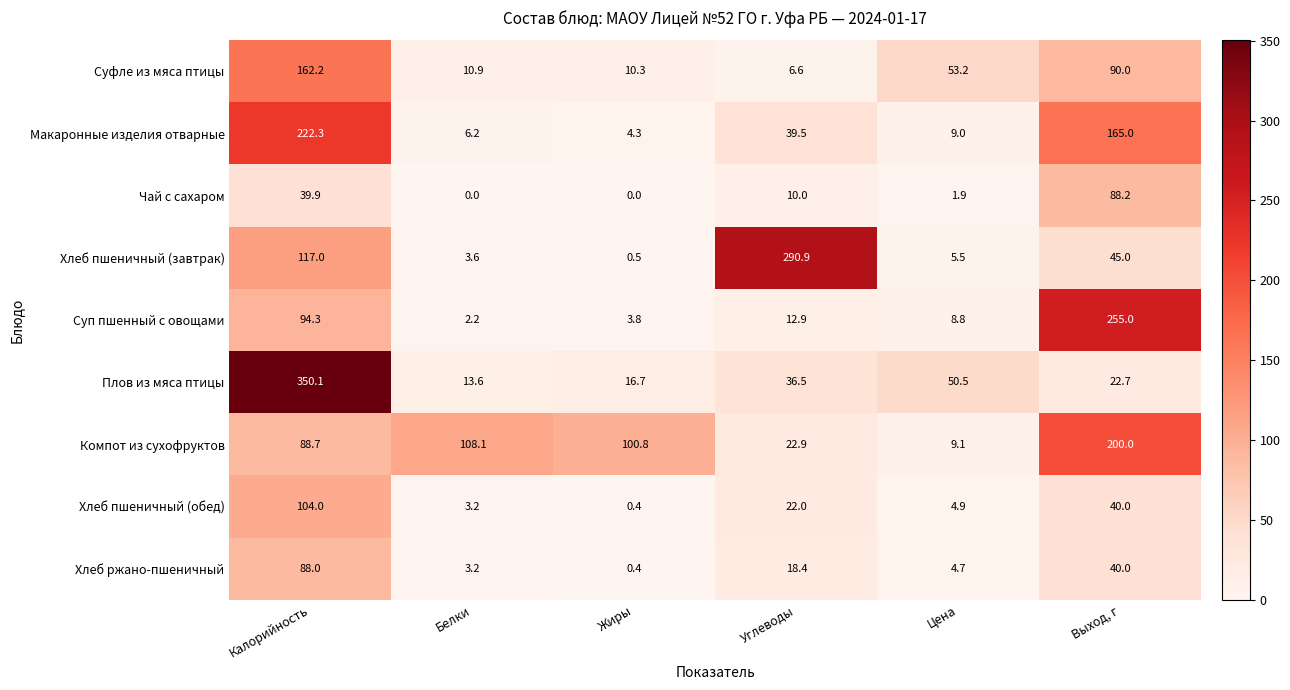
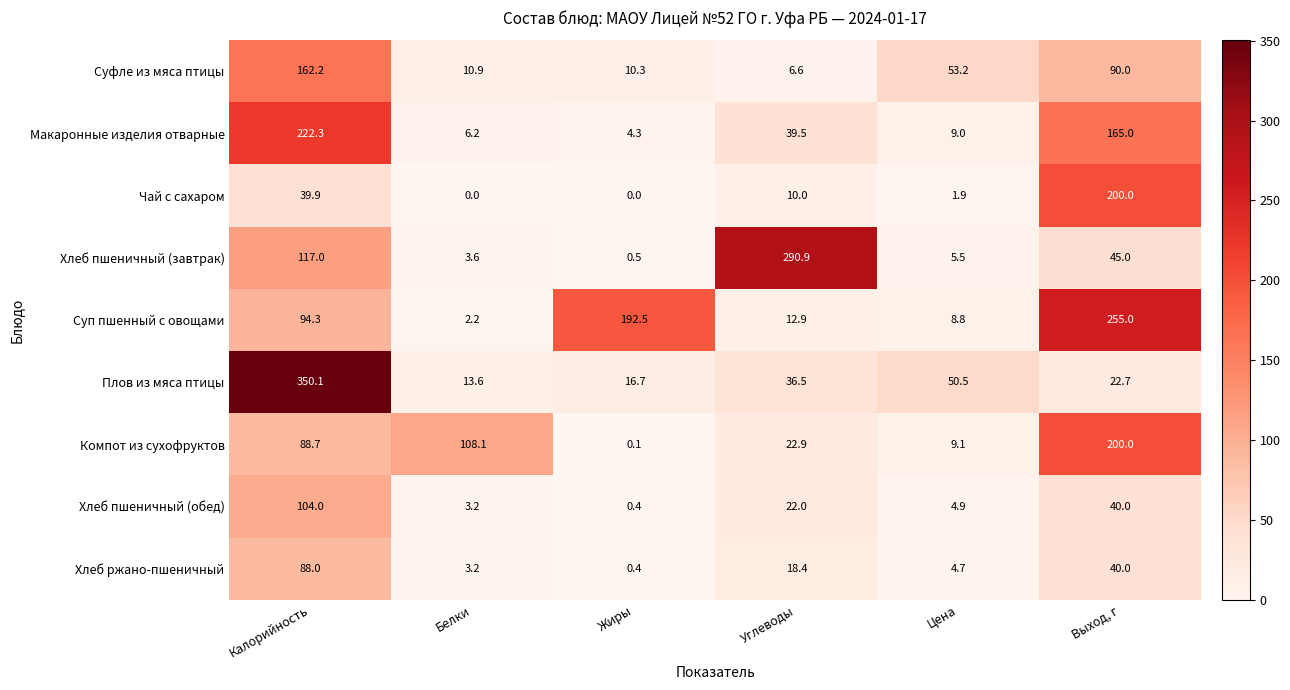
  {
    "Суфле из мяса птицы": {
      "Калорийность": 162.2,
      "Белки": 10.9,
      "Жиры": 10.3,
      "Углеводы": 6.6,
      "Цена": 53.2,
      "Выход, г": 90.0
    },
    "Макаронные изделия отварные": {
      "Калорийность": 222.3,
      "Белки": 6.2,
      "Жиры": 4.3,
      "Углеводы": 39.5,
      "Цена": 9.0,
      "Выход, г": 165.0
    },
    "Чай с сахаром": {
      "Калорийность": 39.9,
      "Белки": 0.0,
      "Жиры": 0.0,
      "Углеводы": 10.0,
      "Цена": 1.9,
-     "Выход, г": 88.2
+     "Выход, г": 200.0
    },
    "Хлеб пшеничный (завтрак)": {
      "Калорийность": 117.0,
      "Белки": 3.6,
      "Жиры": 0.5,
      "Углеводы": 290.9,
      "Цена": 5.5,
      "Выход, г": 45.0
    },
    "Суп пшенный с овощами": {
      "Калорийность": 94.3,
      "Белки": 2.2,
-     "Жиры": 3.8,
+     "Жиры": 192.5,
      "Углеводы": 12.9,
      "Цена": 8.8,
      "Выход, г": 255.0
    },
    "Плов из мяса птицы": {
      "Калорийность": 350.1,
      "Белки": 13.6,
      "Жиры": 16.7,
      "Углеводы": 36.5,
      "Цена": 50.5,
      "Выход, г": 22.7
    },
    "Компот из сухофруктов": {
      "Калорийность": 88.7,
      "Белки": 108.1,
-     "Жиры": 100.8,
+     "Жиры": 0.1,
      "Углеводы": 22.9,
      "Цена": 9.1,
      "Выход, г": 200.0
    },
    "Хлеб пшеничный (обед)": {
      "Калорийность": 104.0,
      "Белки": 3.2,
      "Жиры": 0.4,
      "Углеводы": 22.0,
      "Цена": 4.9,
      "Выход, г": 40.0
    },
    "Хлеб ржано-пшеничный": {
      "Калорийность": 88.0,
      "Белки": 3.2,
      "Жиры": 0.4,
      "Углеводы": 18.4,
      "Цена": 4.7,
      "Выход, г": 40.0
    }
  }
